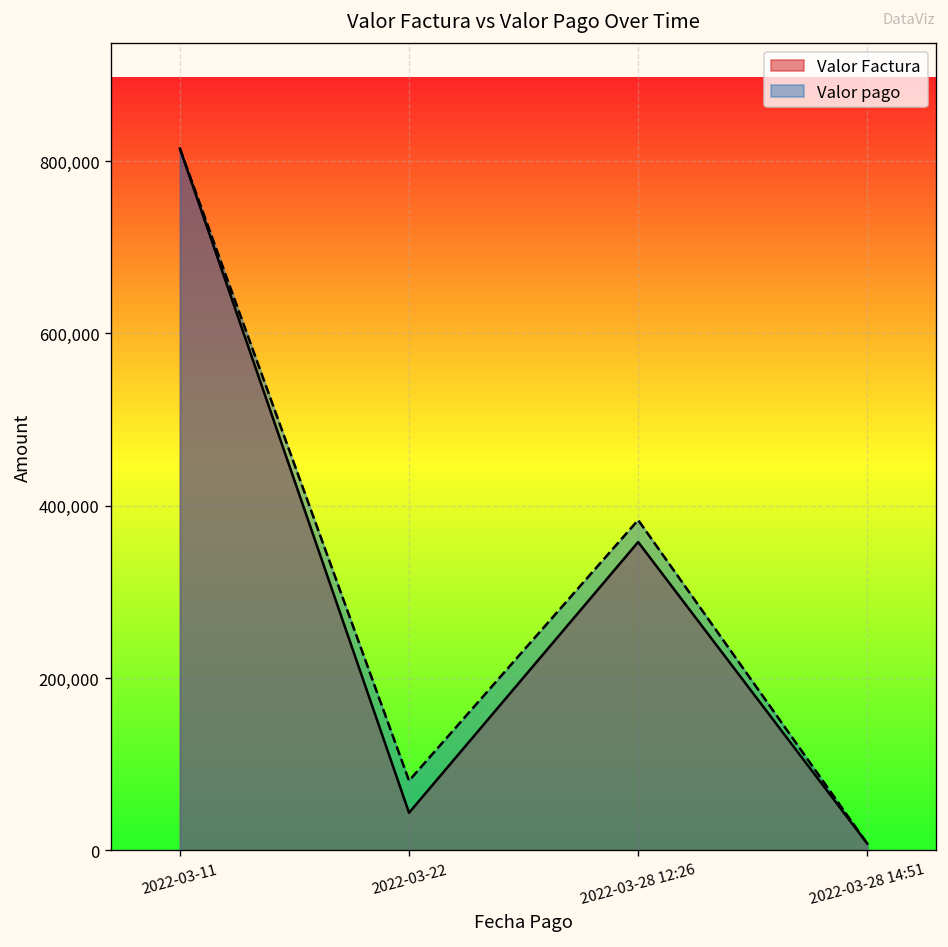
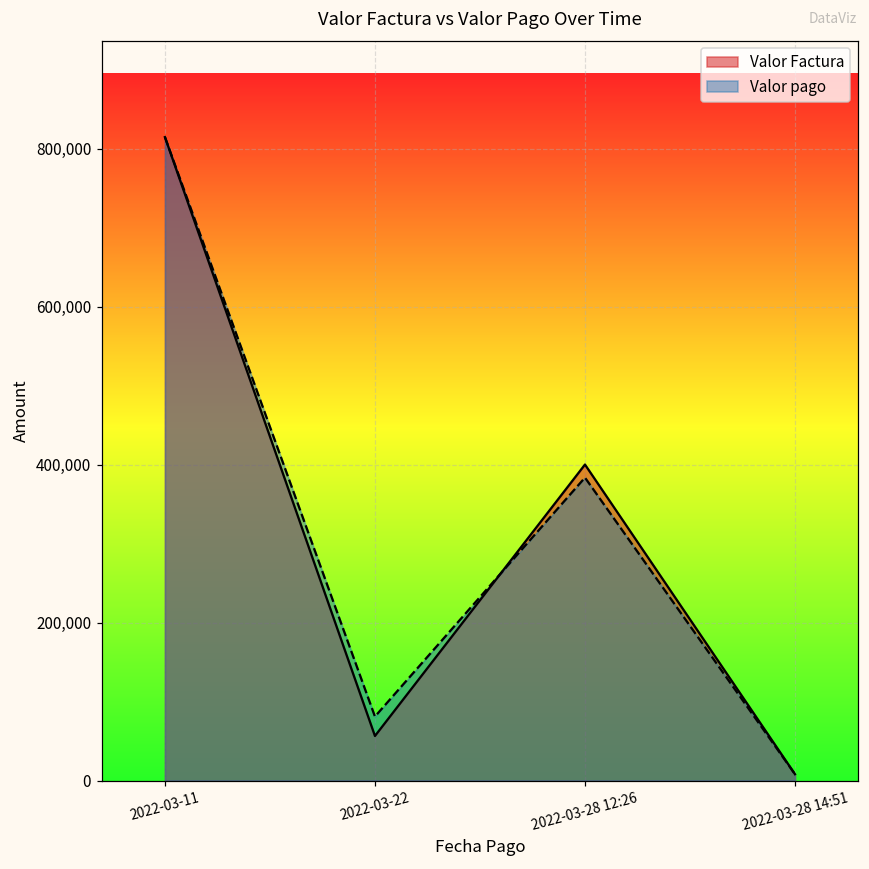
  {
    "Valor Factura": {
-     "2022-03-22": "40,000",
-     "2022-03-28 12:26": "360,000"
+     "2022-03-22": "60,000",
+     "2022-03-28 12:26": "400,000"
    },
    "Valor pago": {
      "2022-03-22": "80,000",
      "2022-03-28 12:26": "380,000"
    }
  }
